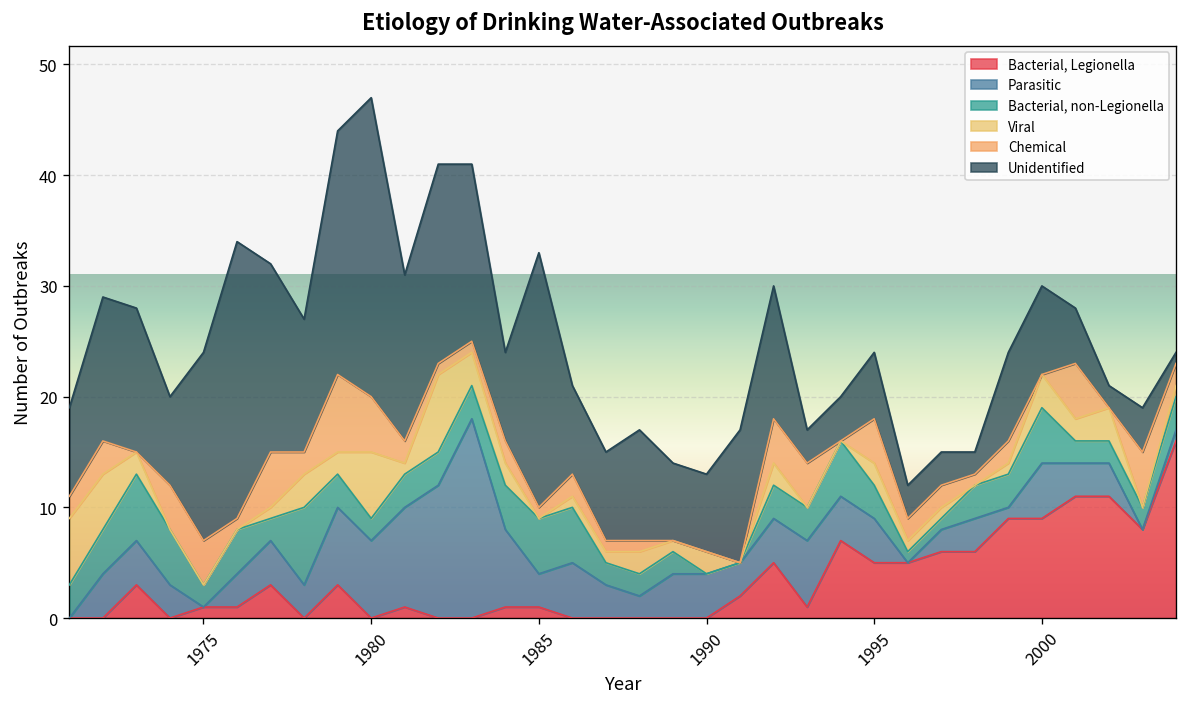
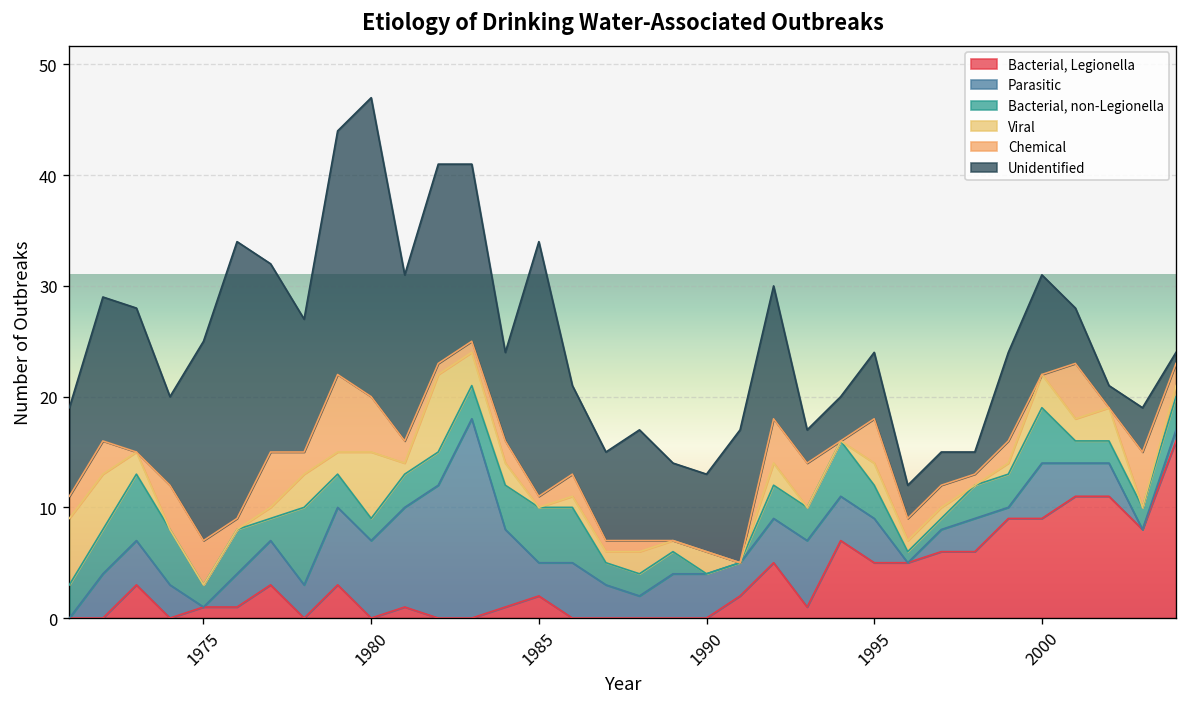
  {
    "Bacterial, Legionella": {
      "1980": 0,
-     "1985": 1,
+     "1985": 2,
      "1990": 0,
      "1995": 5,
      "2000": 9
    },
    "Unidentified": {
-     "1975": 17,
+     "1975": 18,
      "1980": 27,
      "1985": 23,
      "1990": 7,
      "1995": 6,
-     "2000": 8
+     "2000": 9
    }
  }
